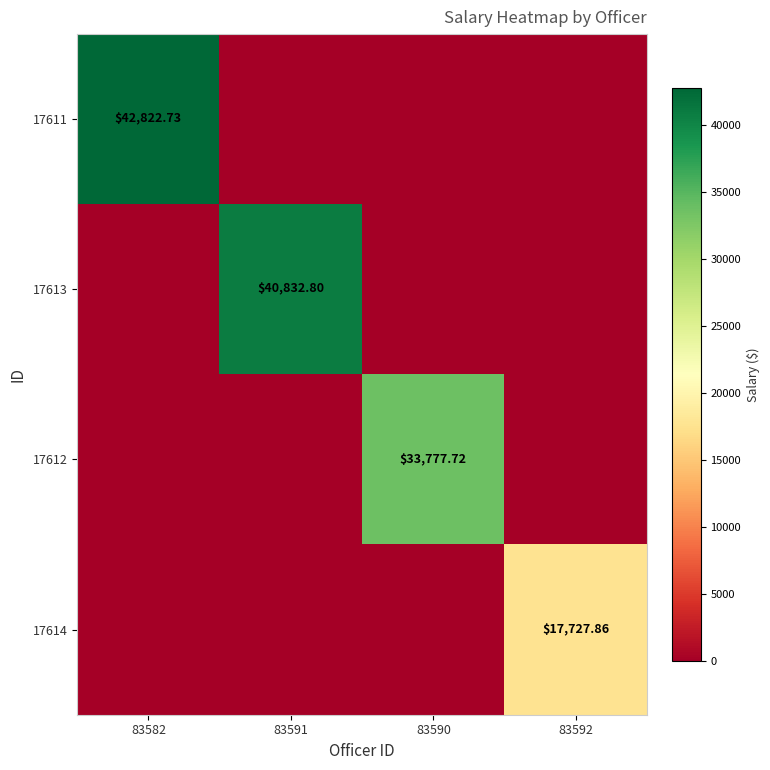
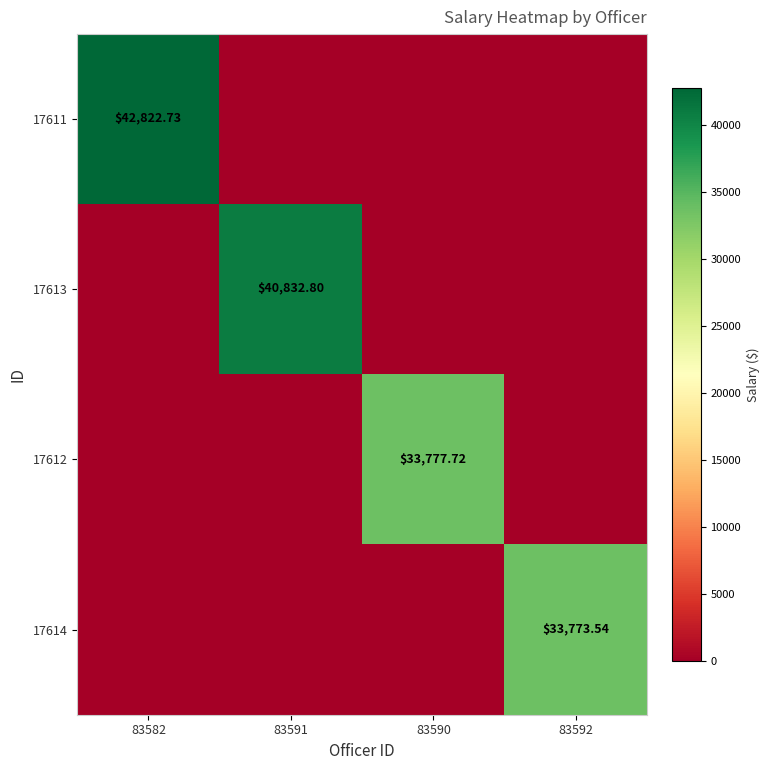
  {
    "17611": {
      "83582": "$42,822.73"
    },
    "17613": {
      "83591": "$40,832.80"
    },
    "17612": {
      "83590": "$33,777.72"
    },
    "17614": {
-     "83592": "$17,727.86"
+     "83592": "$33,773.54"
    }
  }
